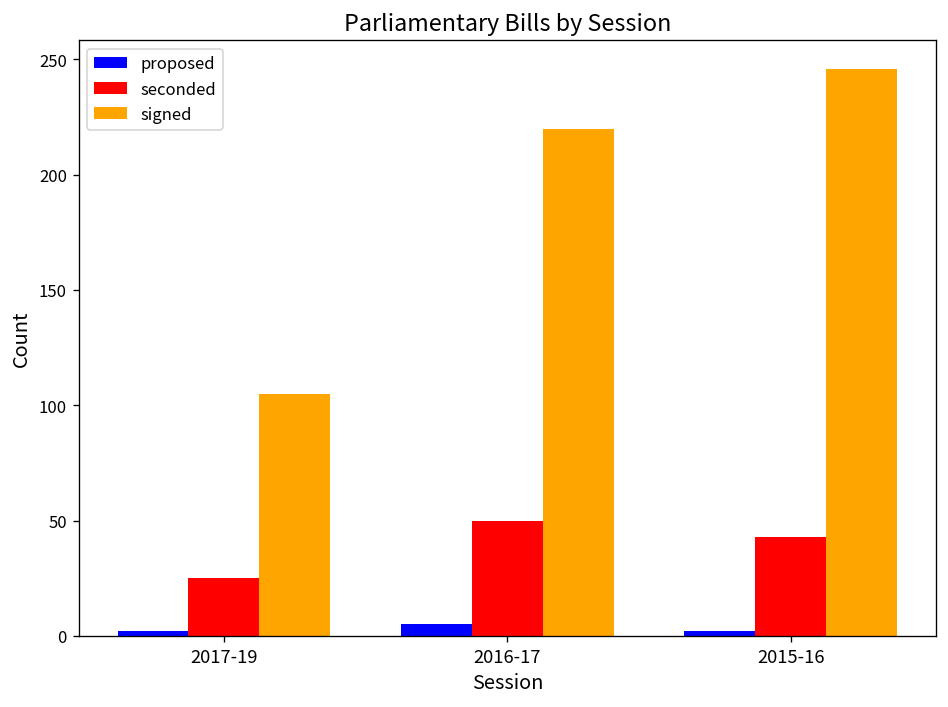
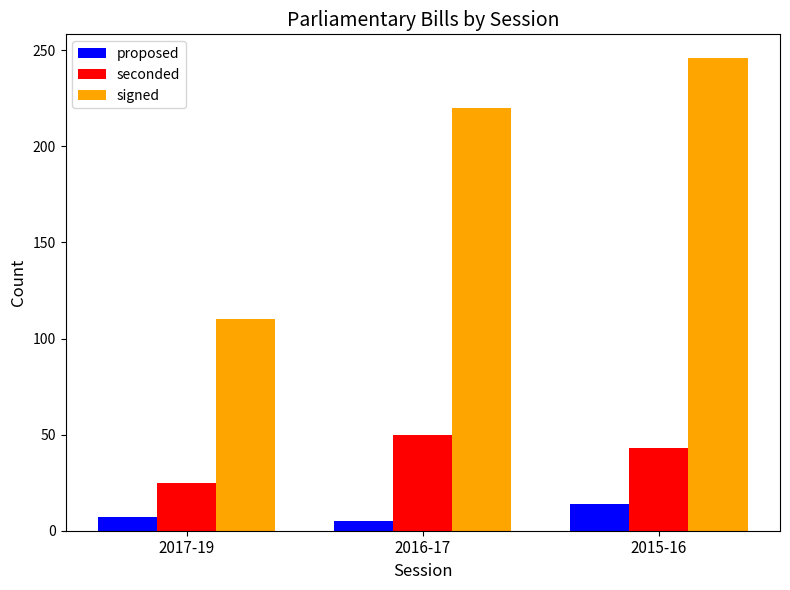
  {
    "proposed": {
-     "2017-19": 2,
+     "2017-19": 7,
      "2016-17": 5,
-     "2015-16": 2
+     "2015-16": 14
    },
    "seconded": {
      "2017-19": 25,
      "2016-17": 50,
      "2015-16": 43
    },
    "signed": {
-     "2017-19": 105,
+     "2017-19": 110,
      "2016-17": 220,
      "2015-16": 246
    }
  }
